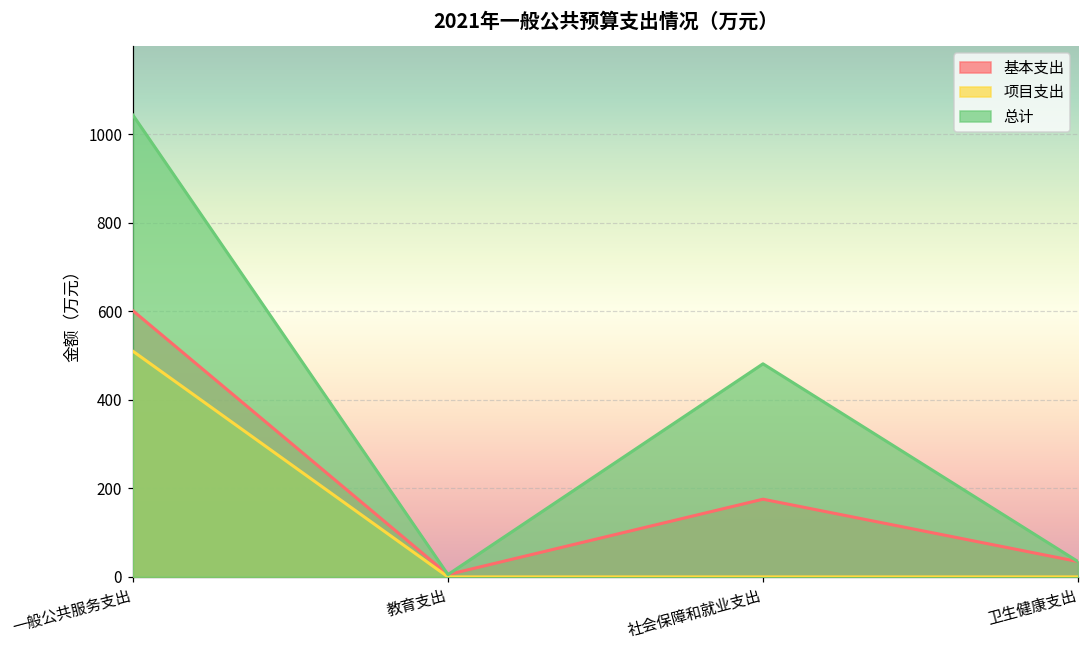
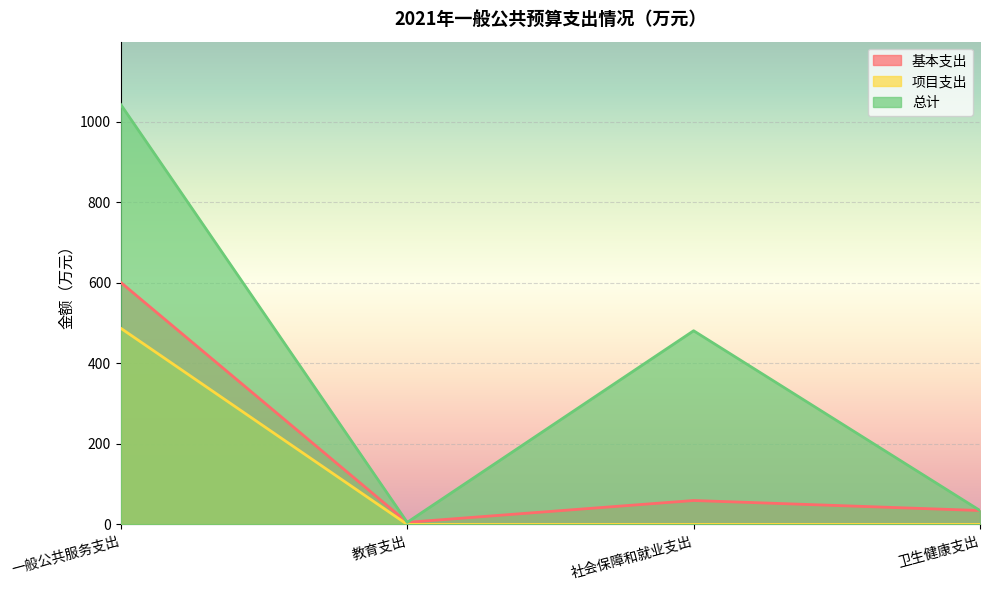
  {
    "基本支出": {
      "一般公共服务支出": 600,
-     "社会保障和就业支出": 180
+     "社会保障和就业支出": 60
    },
    "项目支出": {
-     "一般公共服务支出": 510,
+     "一般公共服务支出": 490,
      "社会保障和就业支出": 0,
      "卫生健康支出": 0
    },
    "总计": {
      "一般公共服务支出": 1040,
      "社会保障和就业支出": 480
    }
  }
